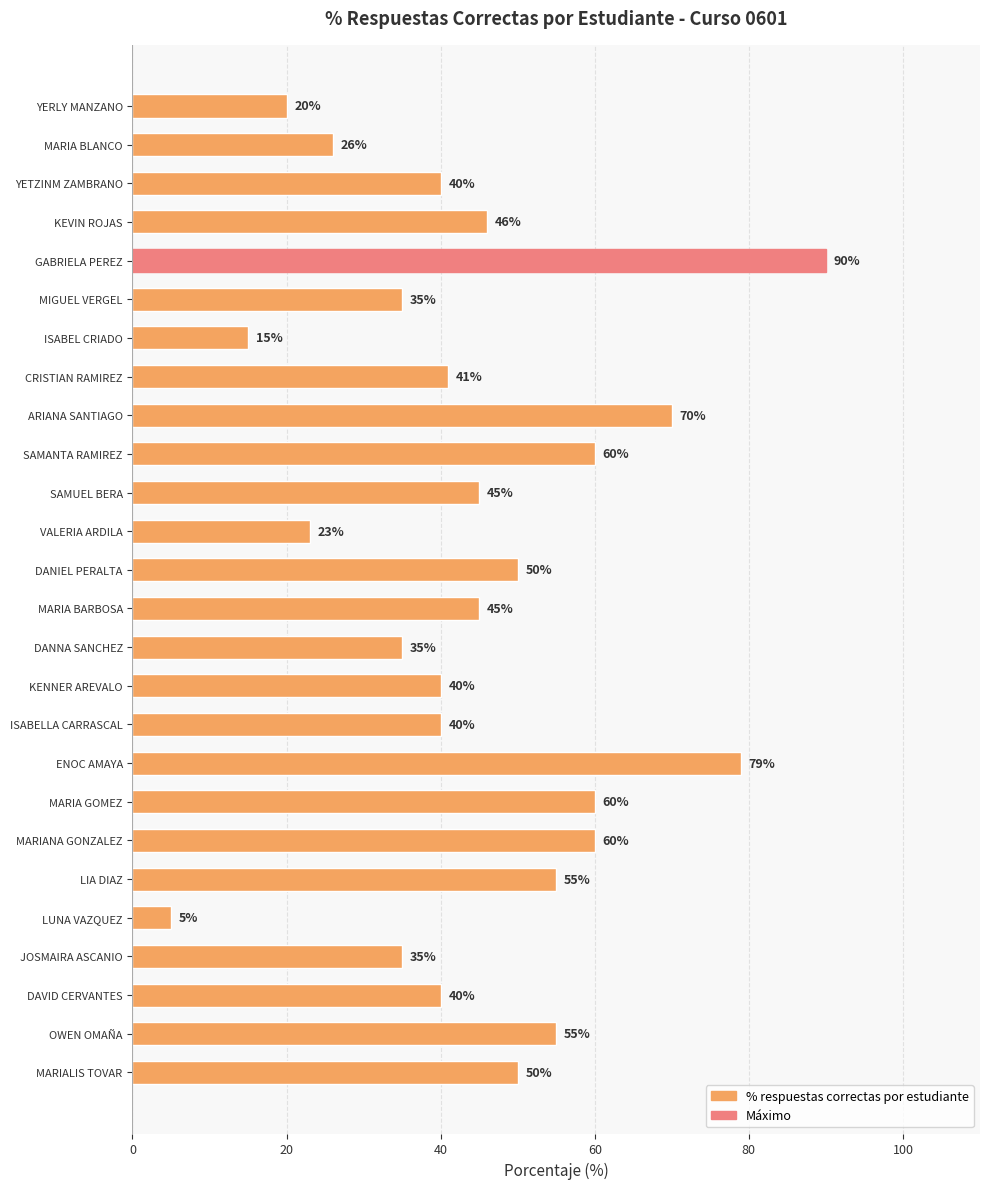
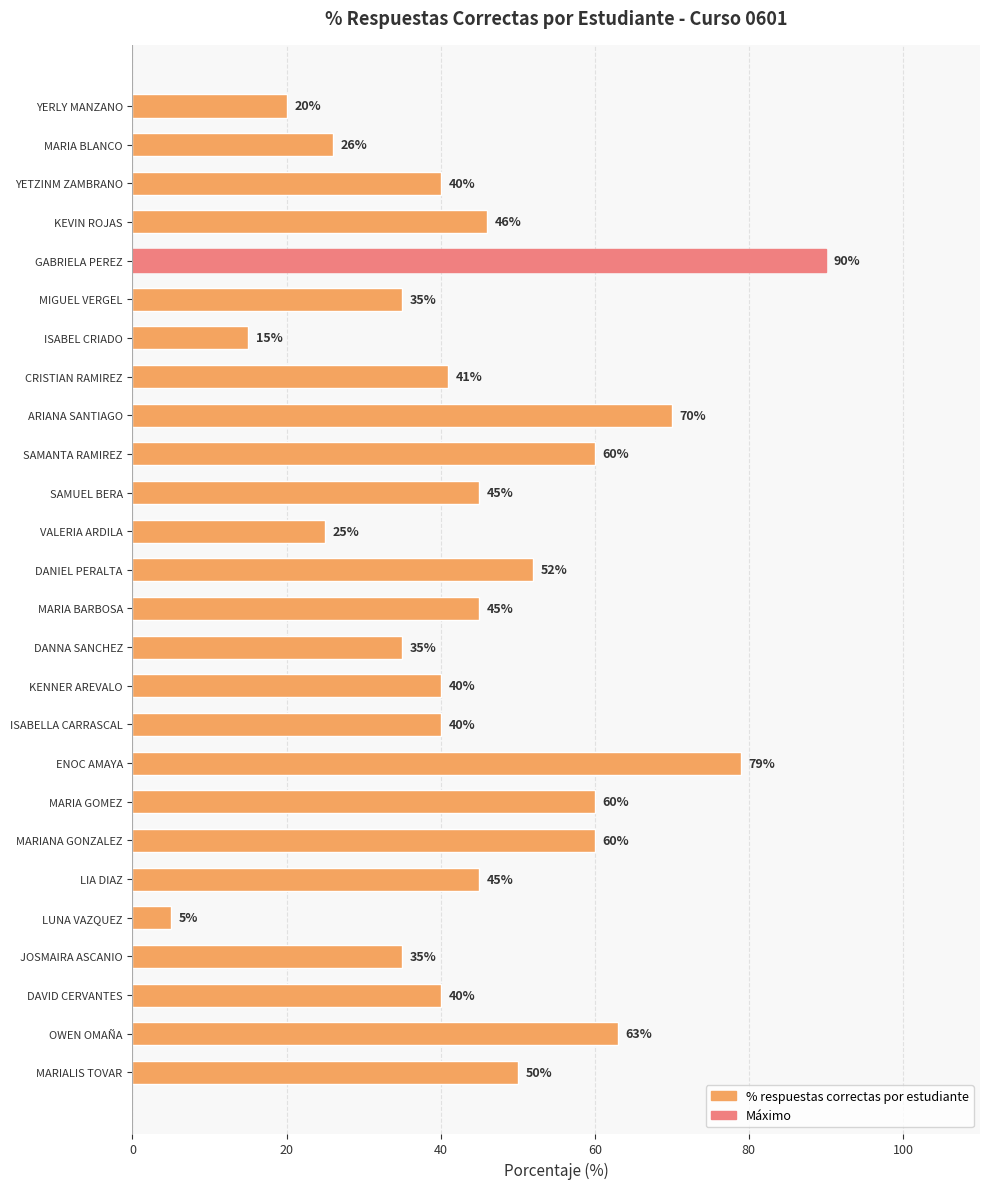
  {
    "YERLY MANZANO": "20%",
    "MARIA BLANCO": "26%",
    "YETZINM ZAMBRANO": "40%",
    "KEVIN ROJAS": "46%",
    "GABRIELA PEREZ": "90%",
    "MIGUEL VERGEL": "35%",
    "ISABEL CRIADO": "15%",
    "CRISTIAN RAMIREZ": "41%",
    "ARIANA SANTIAGO": "70%",
    "SAMANTA RAMIREZ": "60%",
    "SAMUEL BERA": "45%",
-   "VALERIA ARDILA": "23%",
-   "DANIEL PERALTA": "50%",
+   "VALERIA ARDILA": "25%",
+   "DANIEL PERALTA": "52%",
    "MARIA BARBOSA": "45%",
    "DANNA SANCHEZ": "35%",
    "KENNER AREVALO": "40%",
    "ISABELLA CARRASCAL": "40%",
    "ENOC AMAYA": "79%",
    "MARIA GOMEZ": "60%",
    "MARIANA GONZALEZ": "60%",
-   "LIA DIAZ": "55%",
+   "LIA DIAZ": "45%",
    "LUNA VAZQUEZ": "5%",
    "JOSMAIRA ASCANIO": "35%",
    "DAVID CERVANTES": "40%",
-   "OWEN OMAÑA": "55%",
+   "OWEN OMAÑA": "63%",
    "MARIALIS TOVAR": "50%"
  }
